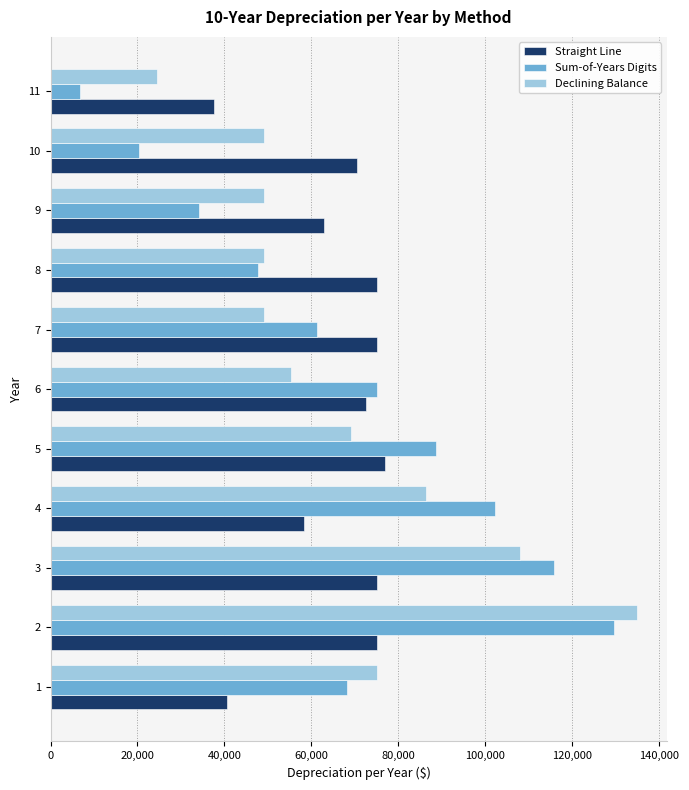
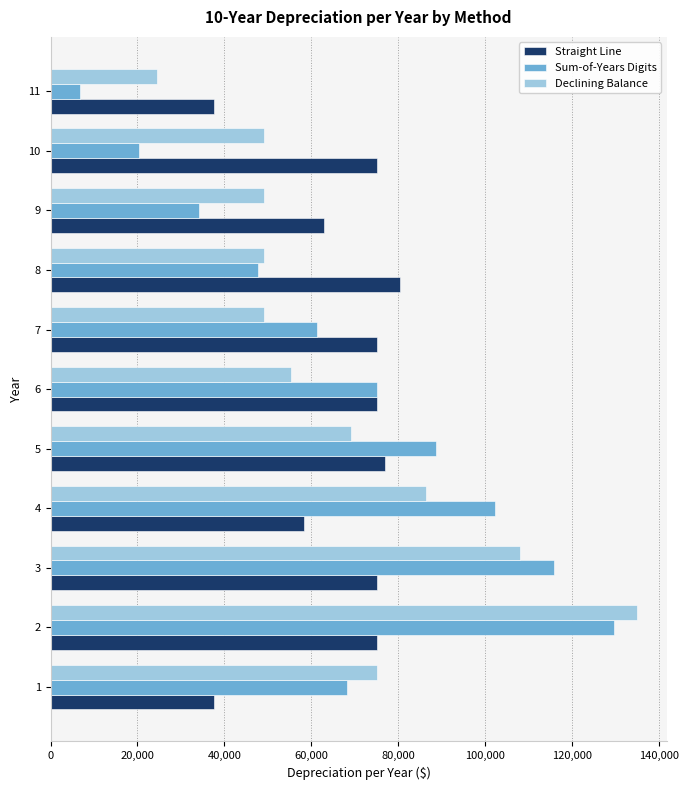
  {
    "Straight Line": {
      "11": "38,000",
-     "10": "71,000",
+     "10": "75,000",
      "9": "63,000",
-     "8": "75,000",
+     "8": "80,000",
      "7": "75,000",
-     "6": "73,000",
+     "6": "75,000",
      "5": "77,000",
      "4": "58,000",
      "3": "75,000",
      "2": "75,000",
-     "1": "41,000"
+     "1": "38,000"
    }
  }
